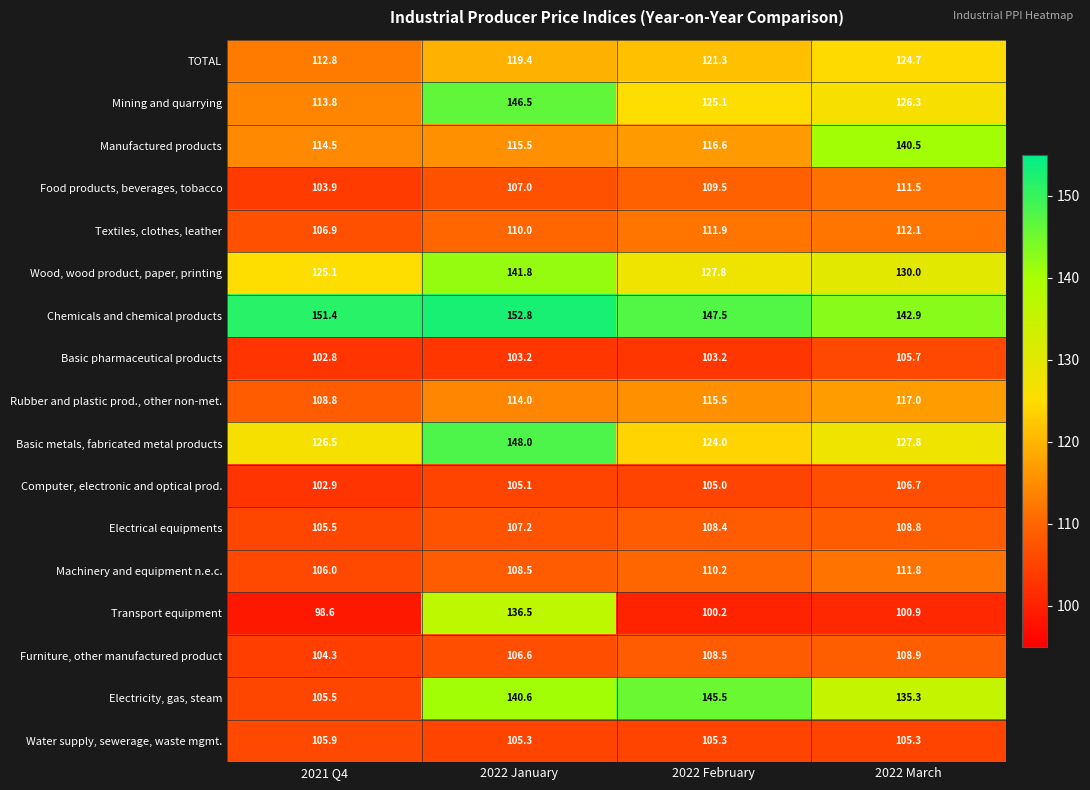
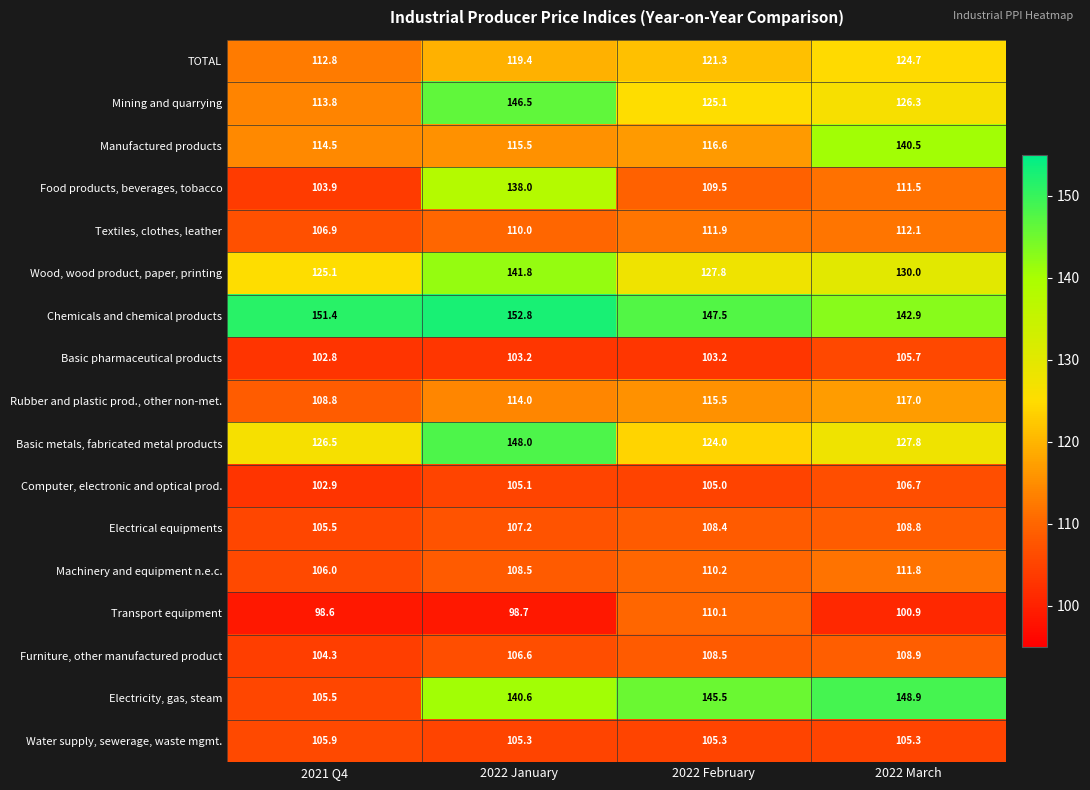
  {
    "TOTAL": {
      "2021 Q4": 112.8,
      "2022 January": 119.4,
      "2022 February": 121.3,
      "2022 March": 124.7
    },
    "Mining and quarrying": {
      "2021 Q4": 113.8,
      "2022 January": 146.5,
      "2022 February": 125.1,
      "2022 March": 126.3
    },
    "Manufactured products": {
      "2021 Q4": 114.5,
      "2022 January": 115.5,
      "2022 February": 116.6,
      "2022 March": 140.5
    },
    "Food products, beverages, tobacco": {
      "2021 Q4": 103.9,
-     "2022 January": 107.0,
+     "2022 January": 138.0,
      "2022 February": 109.5,
      "2022 March": 111.5
    },
    "Textiles, clothes, leather": {
      "2021 Q4": 106.9,
      "2022 January": 110.0,
      "2022 February": 111.9,
      "2022 March": 112.1
    },
    "Wood, wood product, paper, printing": {
      "2021 Q4": 125.1,
      "2022 January": 141.8,
      "2022 February": 127.8,
      "2022 March": 130.0
    },
    "Chemicals and chemical products": {
      "2021 Q4": 151.4,
      "2022 January": 152.8,
      "2022 February": 147.5,
      "2022 March": 142.9
    },
    "Basic pharmaceutical products": {
      "2021 Q4": 102.8,
      "2022 January": 103.2,
      "2022 February": 103.2,
      "2022 March": 105.7
    },
    "Rubber and plastic prod., other non-met.": {
      "2021 Q4": 108.8,
      "2022 January": 114.0,
      "2022 February": 115.5,
      "2022 March": 117.0
    },
    "Basic metals, fabricated metal products": {
      "2021 Q4": 126.5,
      "2022 January": 148.0,
      "2022 February": 124.0,
      "2022 March": 127.8
    },
    "Computer, electronic and optical prod.": {
      "2021 Q4": 102.9,
      "2022 January": 105.1,
      "2022 February": 105.0,
      "2022 March": 106.7
    },
    "Electrical equipments": {
      "2021 Q4": 105.5,
      "2022 January": 107.2,
      "2022 February": 108.4,
      "2022 March": 108.8
    },
    "Machinery and equipment n.e.c.": {
      "2021 Q4": 106.0,
      "2022 January": 108.5,
      "2022 February": 110.2,
      "2022 March": 111.8
    },
    "Transport equipment": {
      "2021 Q4": 98.6,
-     "2022 January": 136.5,
-     "2022 February": 100.2,
+     "2022 January": 98.7,
+     "2022 February": 110.1,
      "2022 March": 100.9
    },
    "Furniture, other manufactured product": {
      "2021 Q4": 104.3,
      "2022 January": 106.6,
      "2022 February": 108.5,
      "2022 March": 108.9
    },
    "Electricity, gas, steam": {
      "2021 Q4": 105.5,
      "2022 January": 140.6,
      "2022 February": 145.5,
-     "2022 March": 135.3
+     "2022 March": 148.9
    },
    "Water supply, sewerage, waste mgmt.": {
      "2021 Q4": 105.9,
      "2022 January": 105.3,
      "2022 February": 105.3,
      "2022 March": 105.3
    }
  }
